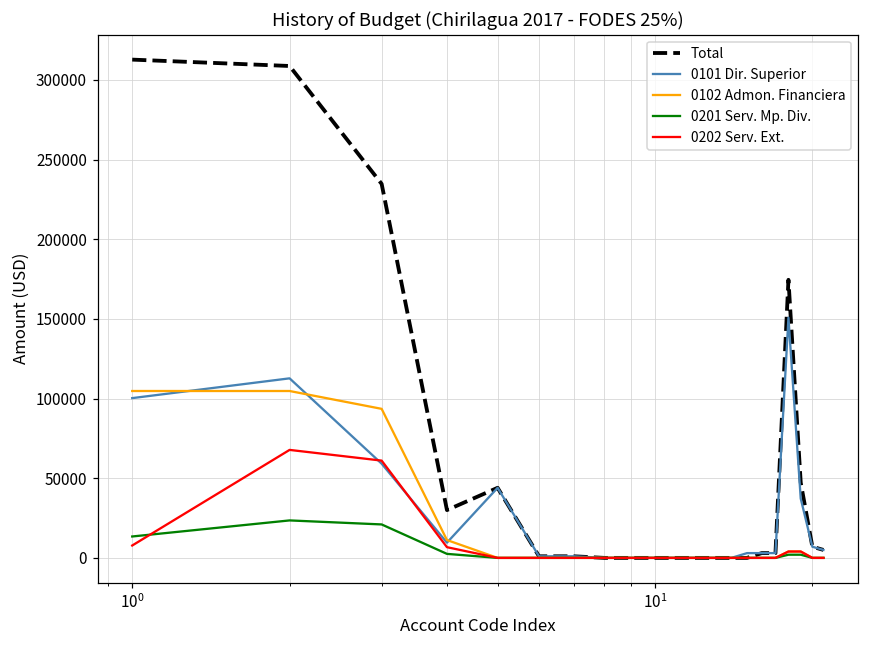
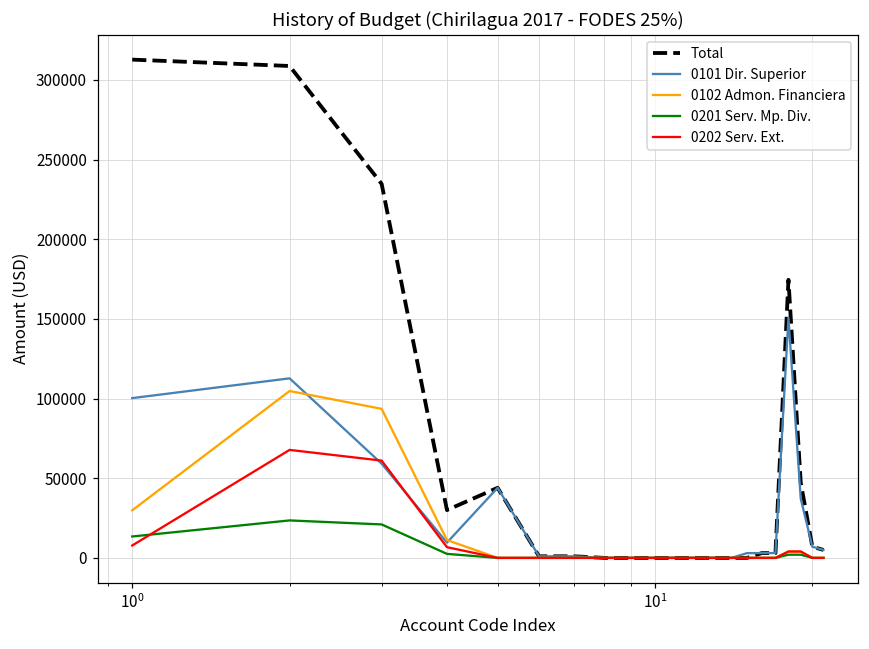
  {
    "Total": {
      "10^0": 313000
    },
    "0101 Dir. Superior": {
      "10^0": 100000
    },
    "0102 Admon. Financiera": {
-     "10^0": 105000
+     "10^0": 30000
    },
    "0201 Serv. Mp. Div.": {
      "10^0": 13000
    },
    "0202 Serv. Ext.": {
      "10^0": 8000
    }
  }
